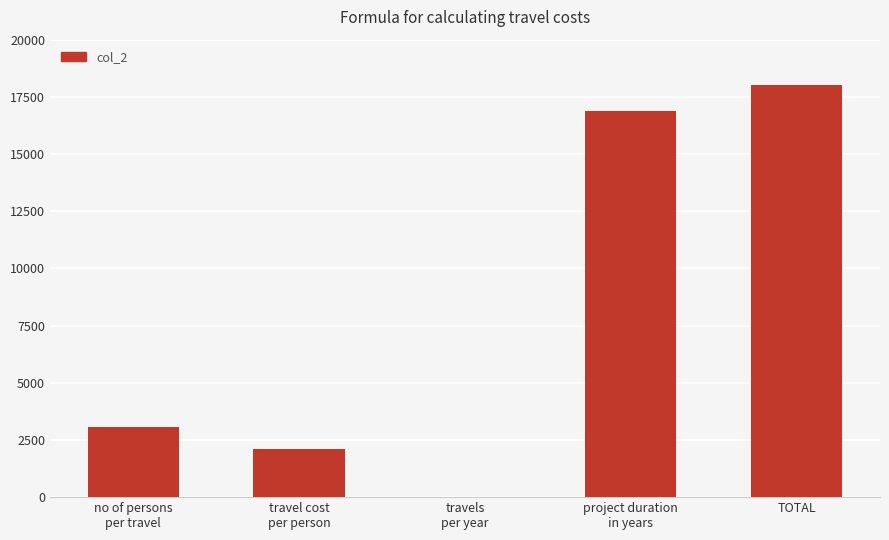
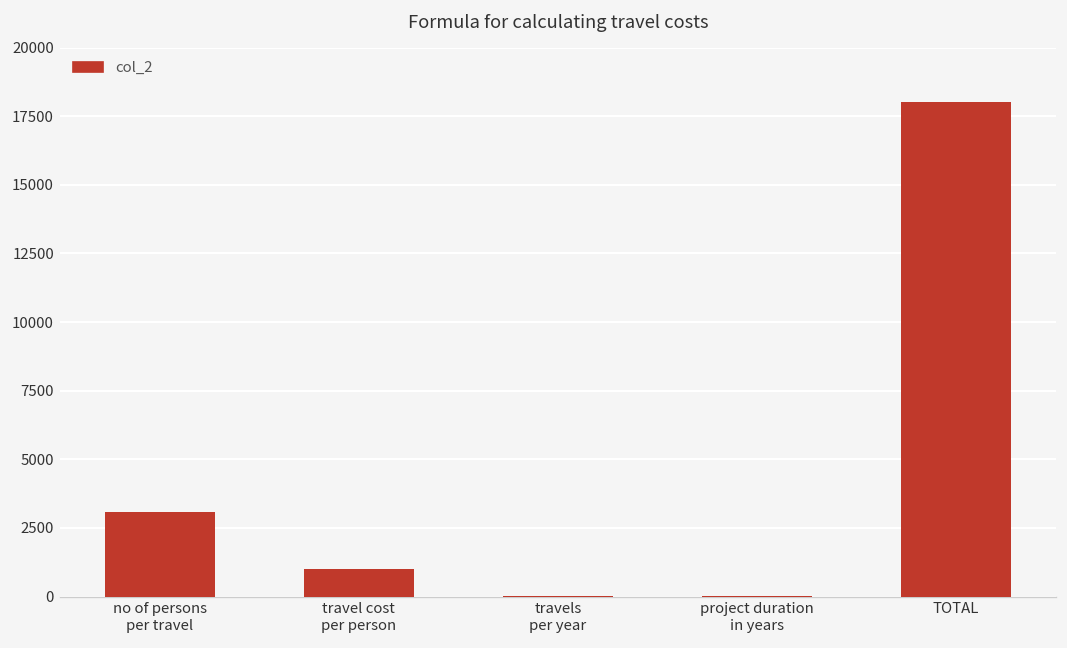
  {
    "no of persons per travel": 3100,
-   "travel cost per person": 2100,
-   "project duration in years": 16900,
+   "travel cost per person": 1000,
+   "project duration in years": 0,
    "TOTAL": 18000
  }
